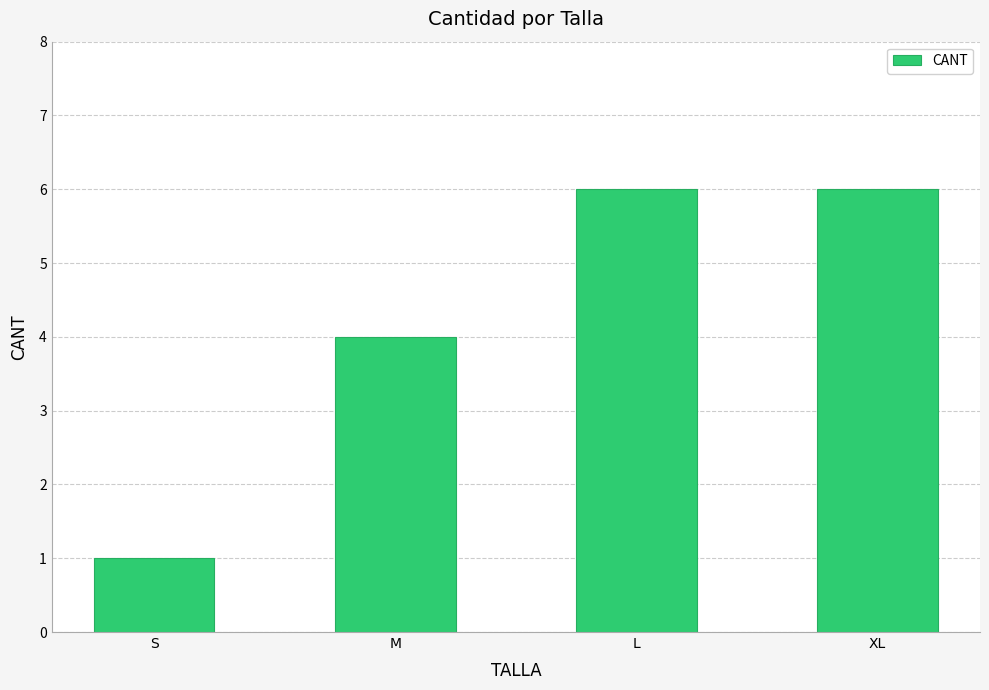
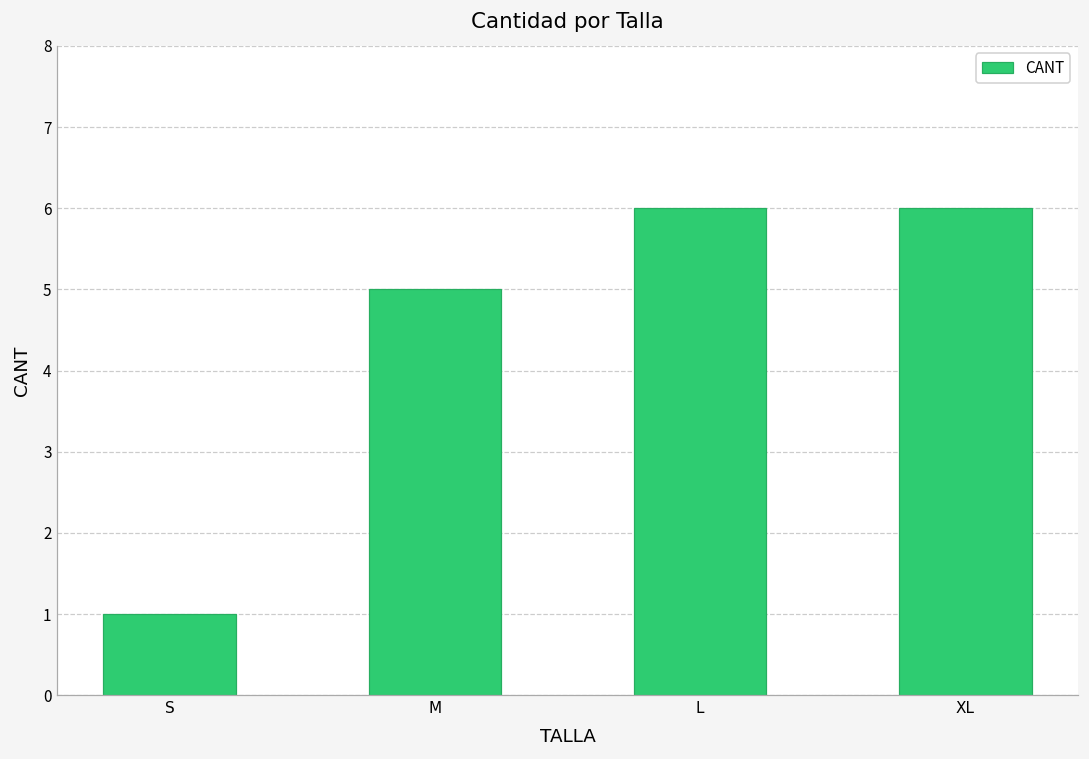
  {
    "S": 1,
-   "M": 4,
+   "M": 5,
    "L": 6,
    "XL": 6
  }
